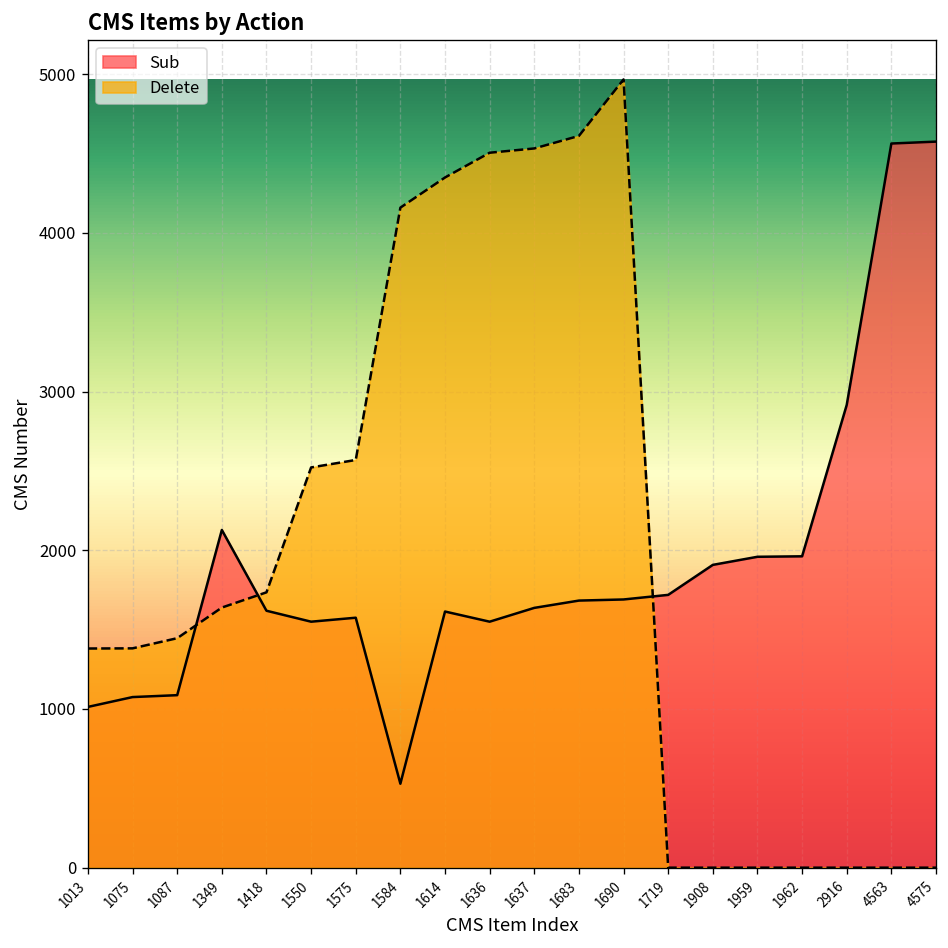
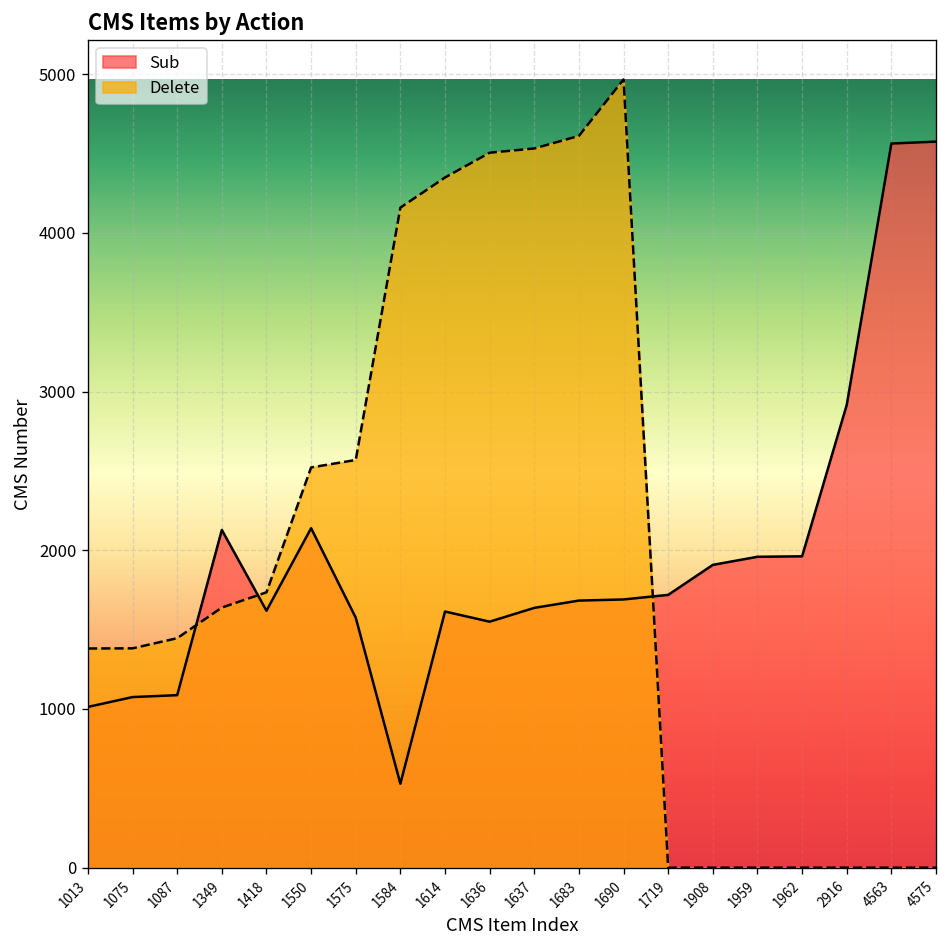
  {
    "Sub": {
      "1013": 1010,
      "1075": 1080,
      "1087": 1090,
      "1349": 2130,
      "1418": 1620,
-     "1550": 1550,
+     "1550": 2140,
      "1575": 1580,
      "1584": 530,
      "1614": 1610,
      "1636": 1550,
      "1637": 1640,
      "1683": 1680,
      "1690": 1690,
      "1719": 1720,
      "1908": 1910,
      "1959": 1960,
      "1962": 1960,
      "2916": 2920,
      "4563": 4560,
      "4575": 4580
    },
    "Delete": {
      "1013": 1380,
      "1075": 1380,
      "1087": 1450,
      "1349": 1640,
      "1418": 1740,
      "1550": 2520,
      "1575": 2570,
      "1584": 4160,
      "1614": 4350,
      "1636": 4510,
      "1637": 4530,
      "1683": 4610,
      "1690": 4970,
      "1719": 0,
      "1908": 0,
      "1959": 0,
      "1962": 0,
      "2916": 0,
      "4563": 0,
      "4575": 0
    }
  }
